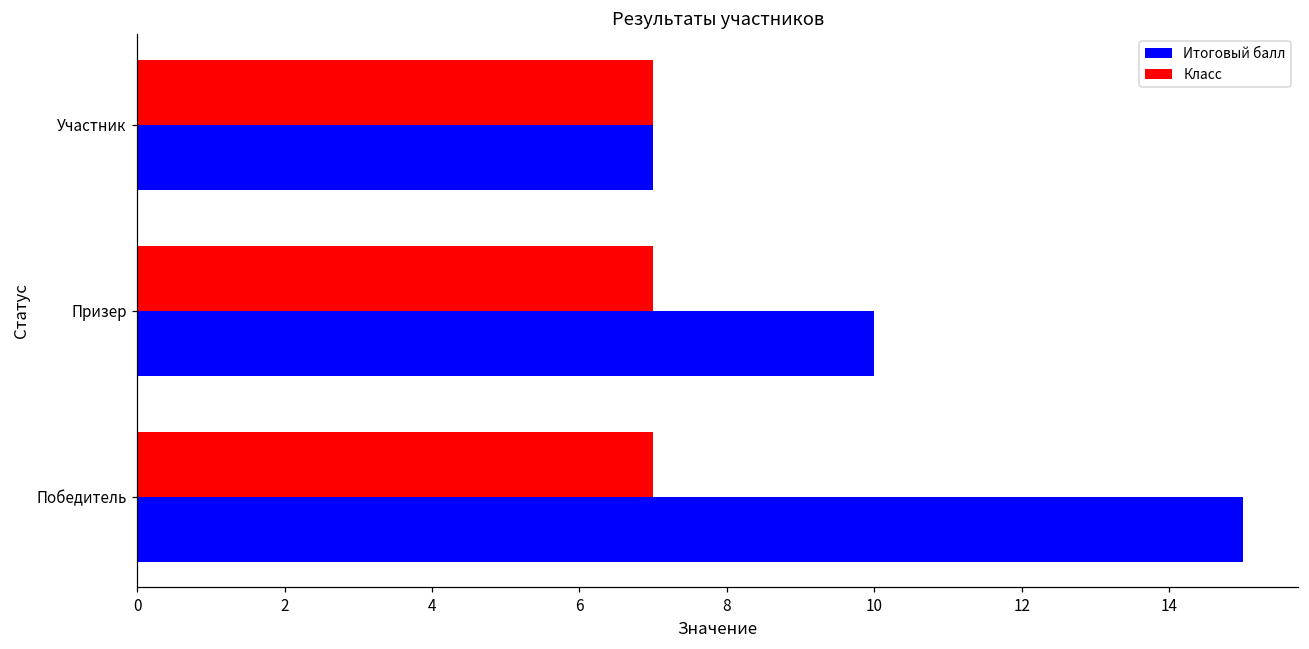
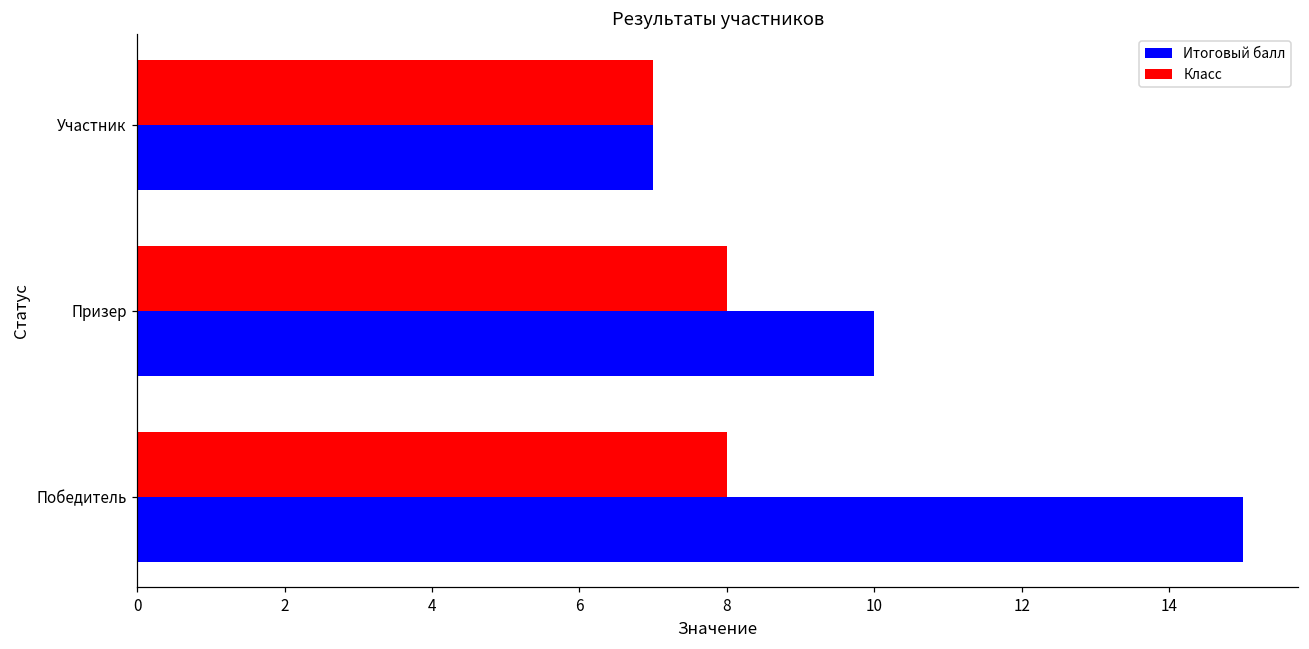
  {
    "Итоговый балл": {
      "Участник": 7,
      "Призер": 10,
      "Победитель": 15
    },
    "Класс": {
      "Участник": 7,
-     "Призер": 7,
-     "Победитель": 7
+     "Призер": 8,
+     "Победитель": 8
    }
  }
